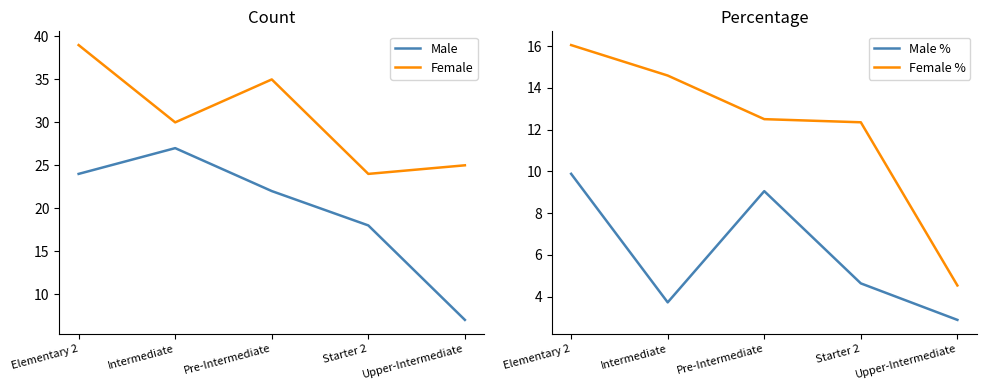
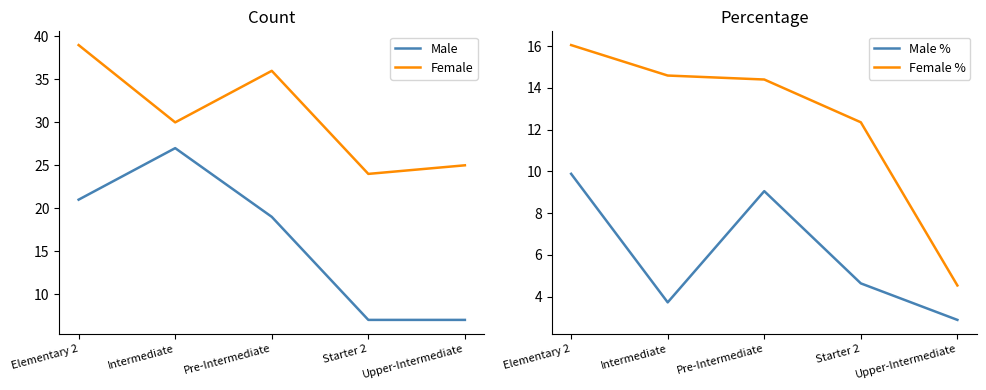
  {
    "Count": {
      "Male": {
-       "Elementary 2": 24,
+       "Elementary 2": 21,
        "Intermediate": 27,
-       "Pre-Intermediate": 22,
-       "Starter 2": 18,
+       "Pre-Intermediate": 19,
+       "Starter 2": 7,
        "Upper-Intermediate": 7
      },
      "Female": {
        "Elementary 2": 39,
        "Intermediate": 30,
-       "Pre-Intermediate": 35,
+       "Pre-Intermediate": 36,
        "Starter 2": 24,
        "Upper-Intermediate": 25
      }
    },
    "Percentage": {
      "Male %": {
        "Elementary 2": 9.9,
        "Intermediate": 3.7,
        "Pre-Intermediate": 9.1,
        "Starter 2": 4.6,
        "Upper-Intermediate": 2.9
      },
      "Female %": {
        "Elementary 2": 16.1,
        "Intermediate": 14.6,
-       "Pre-Intermediate": 12.5,
+       "Pre-Intermediate": 14.4,
        "Starter 2": 12.4,
        "Upper-Intermediate": 4.5
      }
    }
  }
